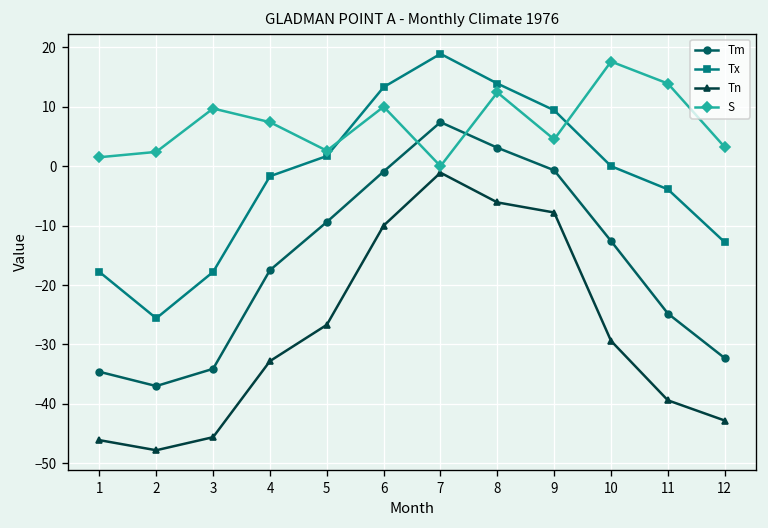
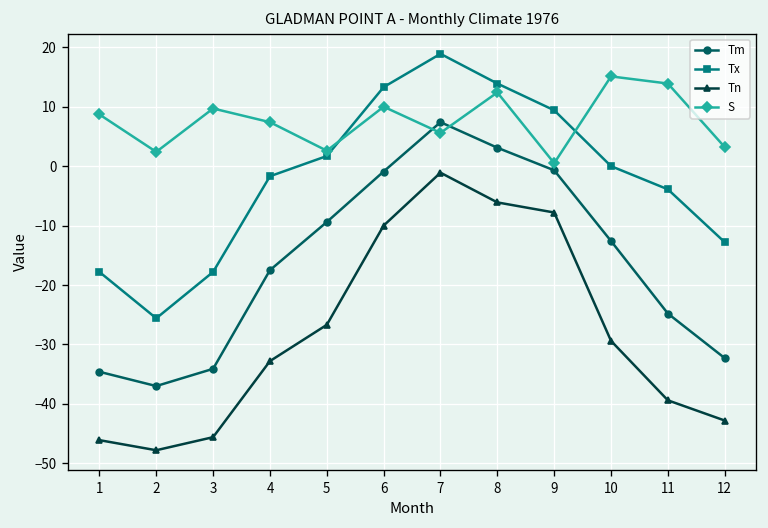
  {
    "S": {
-     "1": 2,
+     "1": 9,
      "2": 2,
      "3": 10,
      "4": 7,
      "5": 3,
      "6": 10,
-     "7": 0,
+     "7": 6,
      "8": 12,
-     "9": 5,
-     "10": 18,
+     "9": 1,
+     "10": 15,
      "11": 14,
      "12": 3
    }
  }
